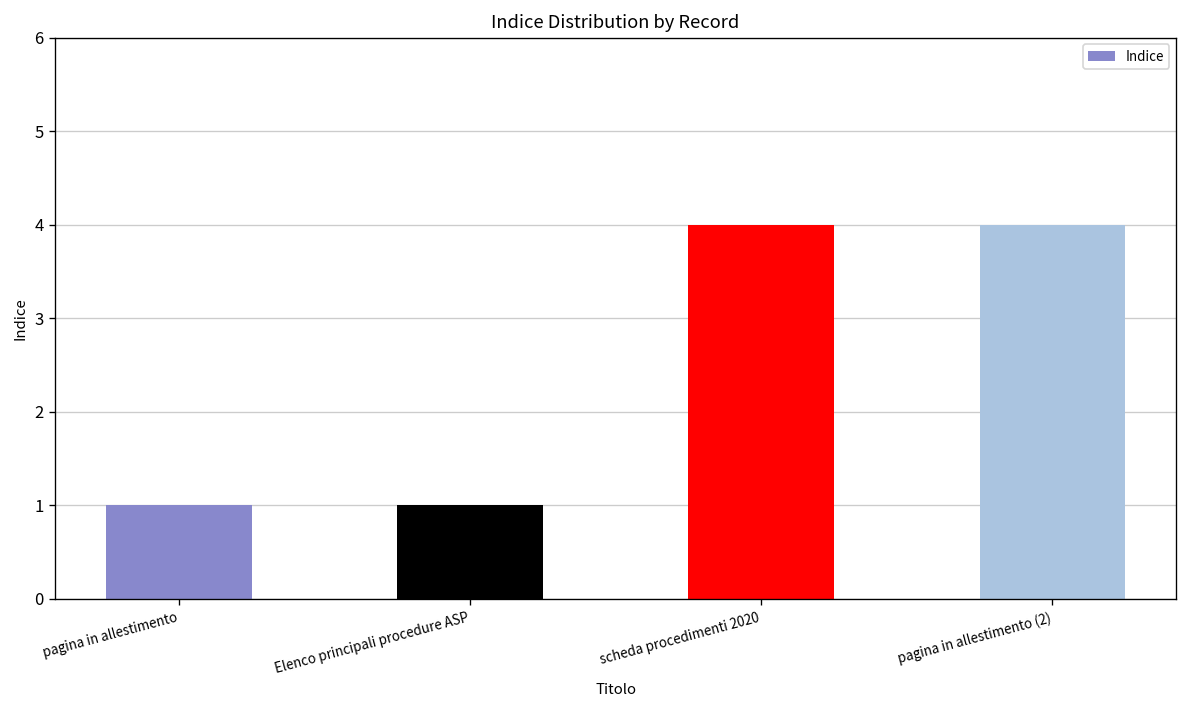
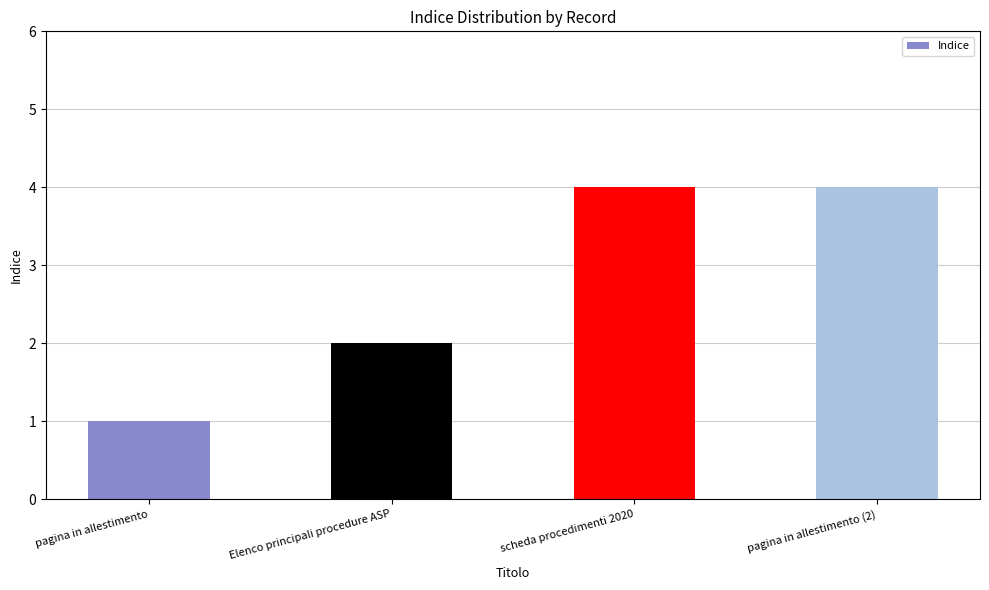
  {
    "pagina in allestimento": 1,
-   "Elenco principali procedure ASP": 1,
+   "Elenco principali procedure ASP": 2,
    "scheda procedimenti 2020": 4,
    "pagina in allestimento (2)": 4
  }
